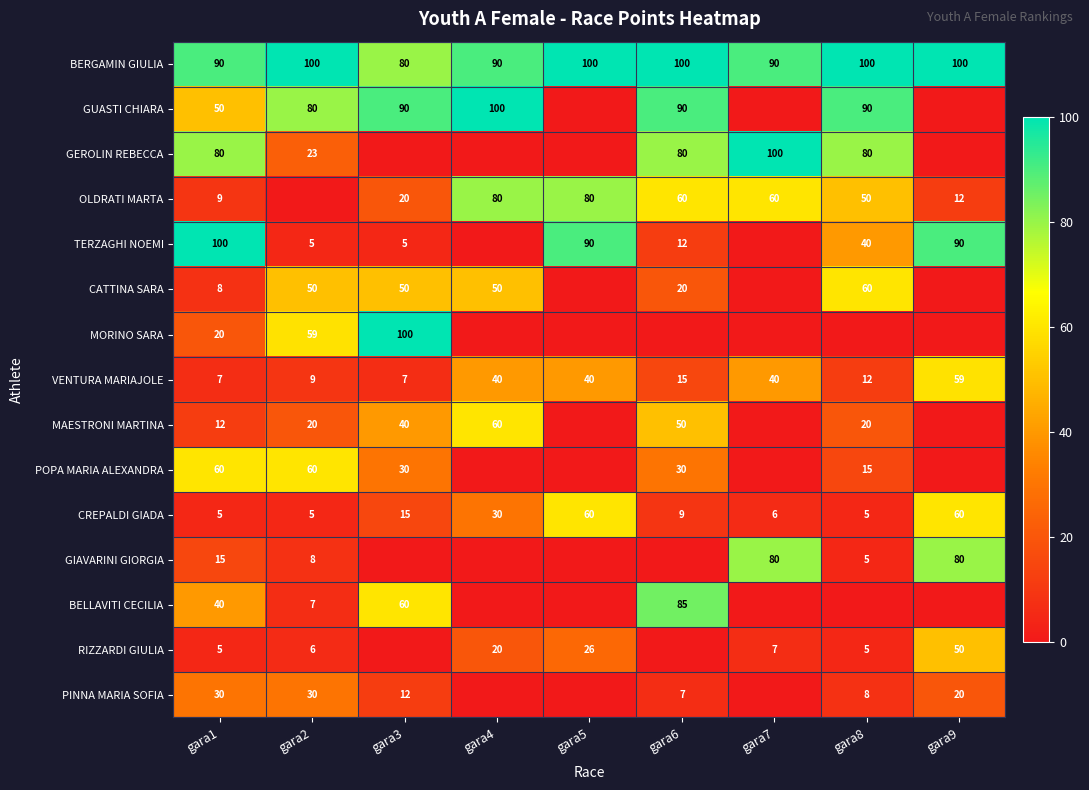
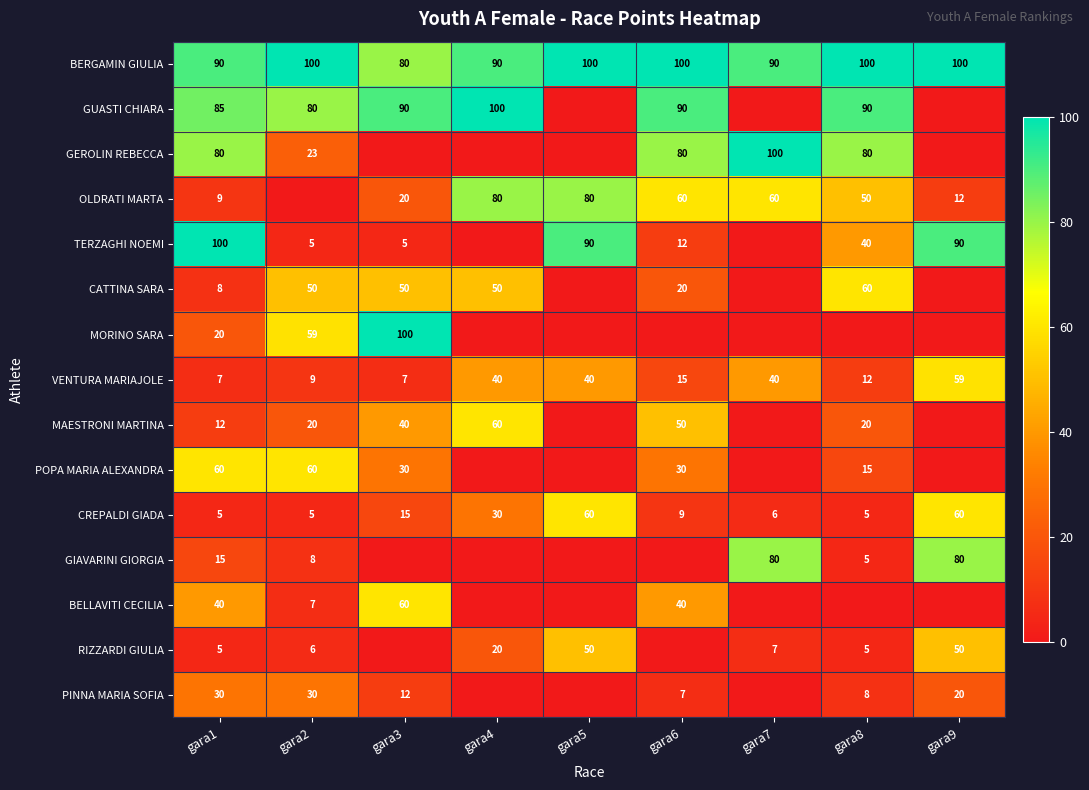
  {
    "BERGAMIN GIULIA": {
      "gara1": 90,
      "gara2": 100,
      "gara3": 80,
      "gara4": 90,
      "gara5": 100,
      "gara6": 100,
      "gara7": 90,
      "gara8": 100,
      "gara9": 100
    },
    "GUASTI CHIARA": {
-     "gara1": 50,
+     "gara1": 85,
      "gara2": 80,
      "gara3": 90,
      "gara4": 100,
      "gara6": 90,
      "gara8": 90
    },
    "GEROLIN REBECCA": {
      "gara1": 80,
      "gara2": 23,
      "gara6": 80,
      "gara7": 100,
      "gara8": 80
    },
    "OLDRATI MARTA": {
      "gara1": 9,
      "gara3": 20,
      "gara4": 80,
      "gara5": 80,
      "gara6": 60,
      "gara7": 60,
      "gara8": 50,
      "gara9": 12
    },
    "TERZAGHI NOEMI": {
      "gara1": 100,
      "gara2": 5,
      "gara3": 5,
      "gara5": 90,
      "gara6": 12,
      "gara8": 40,
      "gara9": 90
    },
    "CATTINA SARA": {
      "gara1": 8,
      "gara2": 50,
      "gara3": 50,
      "gara4": 50,
      "gara6": 20,
      "gara8": 60
    },
    "MORINO SARA": {
      "gara1": 20,
      "gara2": 59,
      "gara3": 100
    },
    "VENTURA MARIAJOLE": {
      "gara1": 7,
      "gara2": 9,
      "gara3": 7,
      "gara4": 40,
      "gara5": 40,
      "gara6": 15,
      "gara7": 40,
      "gara8": 12,
      "gara9": 59
    },
    "MAESTRONI MARTINA": {
      "gara1": 12,
      "gara2": 20,
      "gara3": 40,
      "gara4": 60,
      "gara6": 50,
      "gara8": 20
    },
    "POPA MARIA ALEXANDRA": {
      "gara1": 60,
      "gara2": 60,
      "gara3": 30,
      "gara6": 30,
      "gara8": 15
    },
    "CREPALDI GIADA": {
      "gara1": 5,
      "gara2": 5,
      "gara3": 15,
      "gara4": 30,
      "gara5": 60,
      "gara6": 9,
      "gara7": 6,
      "gara8": 5,
      "gara9": 60
    },
    "GIAVARINI GIORGIA": {
      "gara1": 15,
      "gara2": 8,
      "gara7": 80,
      "gara8": 5,
      "gara9": 80
    },
    "BELLAVITI CECILIA": {
      "gara1": 40,
      "gara2": 7,
      "gara3": 60,
-     "gara6": 85
+     "gara6": 40
    },
    "RIZZARDI GIULIA": {
      "gara1": 5,
      "gara2": 6,
      "gara4": 20,
-     "gara5": 26,
+     "gara5": 50,
      "gara7": 7,
      "gara8": 5,
      "gara9": 50
    },
    "PINNA MARIA SOFIA": {
      "gara1": 30,
      "gara2": 30,
      "gara3": 12,
      "gara6": 7,
      "gara8": 8,
      "gara9": 20
    }
  }
